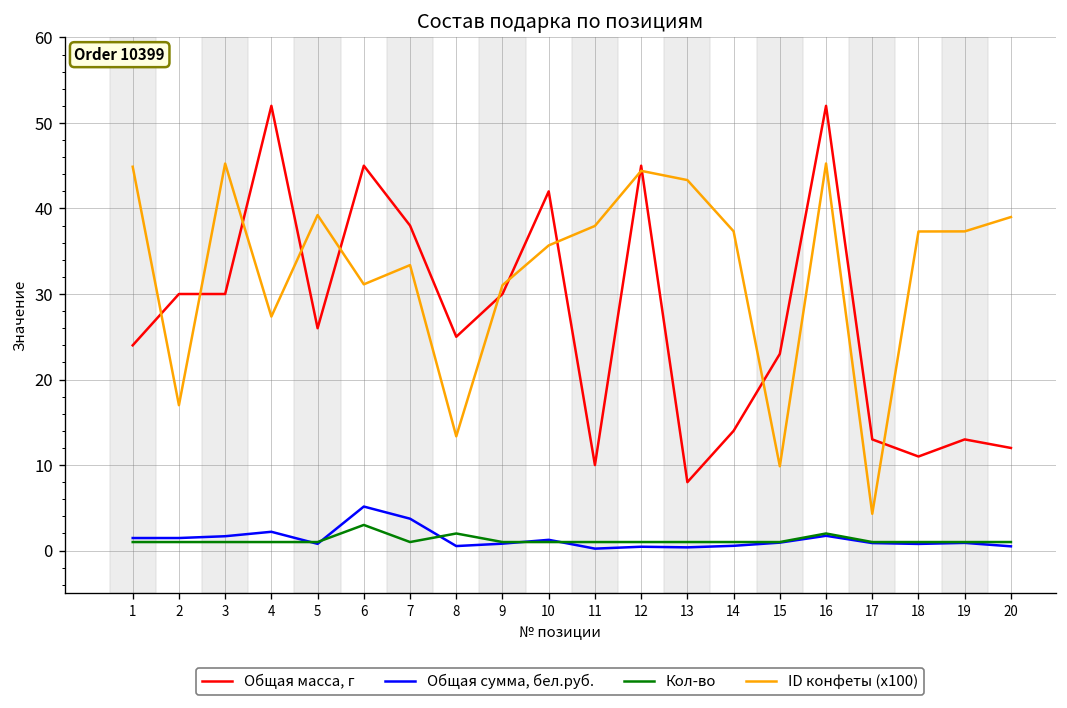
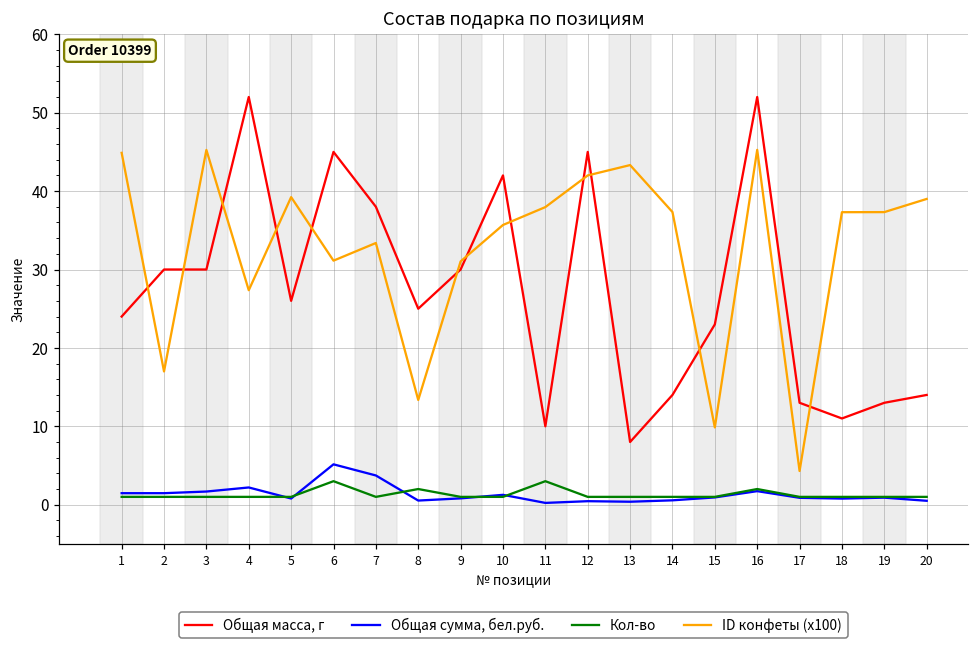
  {
    "Общая масса, г": {
      "1": 24,
      "2": 30,
      "3": 30,
      "4": 52,
      "5": 26,
      "6": 45,
      "7": 38,
      "8": 25,
      "9": 30,
      "10": 42,
      "11": 10,
      "12": 45,
      "13": 8,
      "14": 14,
      "15": 23,
      "16": 52,
      "17": 13,
      "18": 11,
      "19": 13,
-     "20": 12
+     "20": 14
    },
    "Общая сумма, бел.руб.": {
      "1": 1,
      "2": 1,
      "3": 2,
      "4": 2,
      "6": 5,
      "7": 4,
      "8": 1,
      "11": 0,
      "12": 0,
      "13": 0,
      "14": 1,
      "20": 1
    },
    "Кол-во": {
      "1": 1,
      "2": 1,
      "3": 1,
      "4": 1,
      "6": 3,
      "7": 1,
      "8": 2,
-     "11": 1,
+     "11": 3,
      "12": 1,
      "13": 1,
      "14": 1,
      "20": 1
    },
    "ID конфеты (х100)": {
      "1": 45,
      "2": 17,
      "3": 45,
      "4": 27,
      "5": 39,
      "6": 31,
      "7": 33,
      "8": 13,
      "9": 31,
      "10": 36,
      "11": 38,
-     "12": 44,
+     "12": 42,
      "13": 43,
      "14": 37,
      "15": 10,
      "16": 45,
      "17": 4,
      "18": 37,
      "19": 37,
      "20": 39
    }
  }
